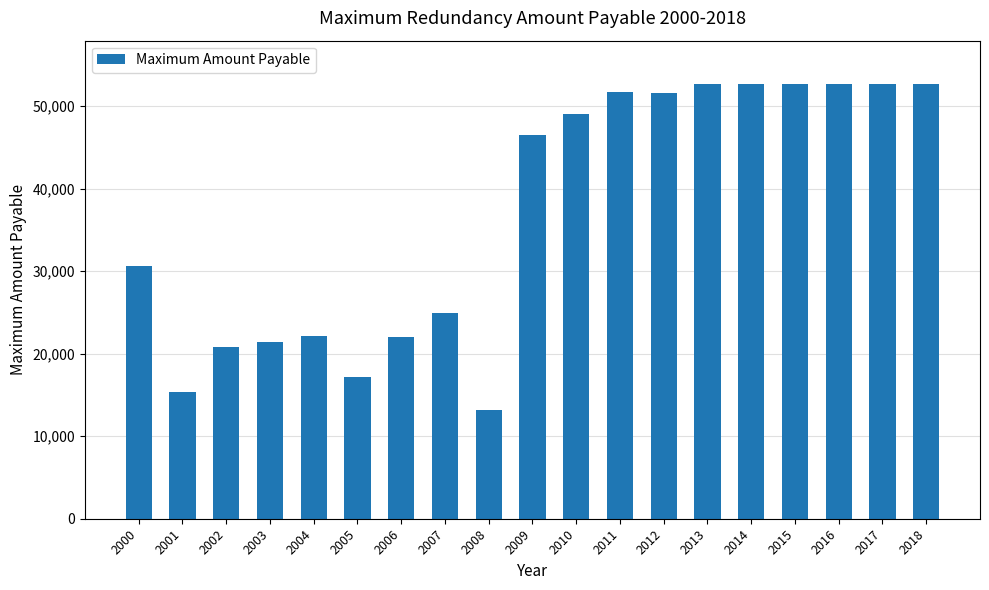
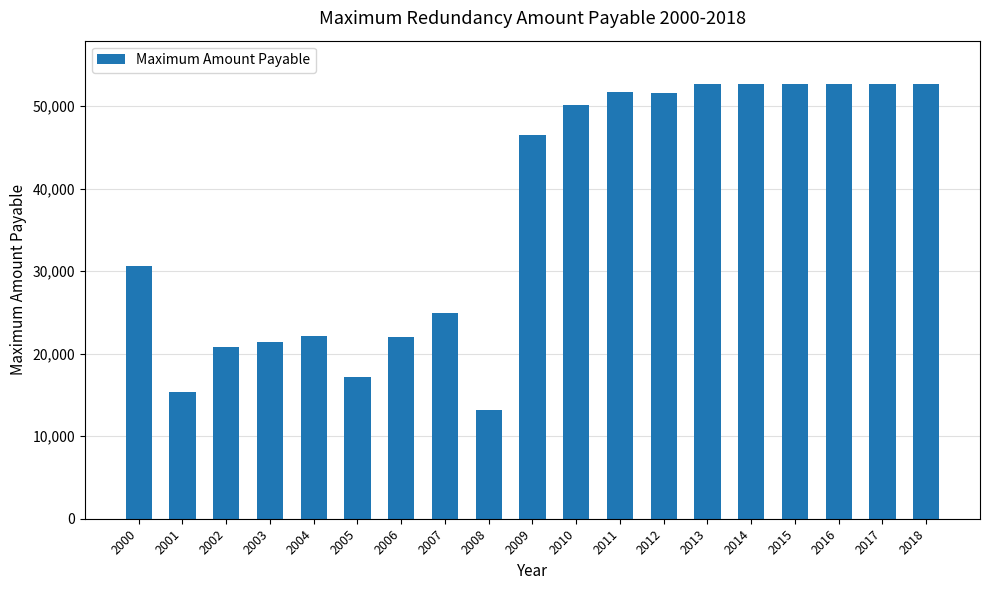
  {
    "2000": "31,000",
    "2001": "15,000",
    "2002": "21,000",
    "2003": "21,000",
    "2004": "22,000",
    "2005": "17,000",
    "2006": "22,000",
    "2007": "25,000",
    "2008": "13,000",
    "2009": "47,000",
-   "2010": "49,000",
+   "2010": "50,000",
    "2011": "52,000",
    "2012": "52,000",
    "2013": "53,000",
    "2014": "53,000",
    "2015": "53,000",
    "2016": "53,000",
    "2017": "53,000",
    "2018": "53,000"
  }
